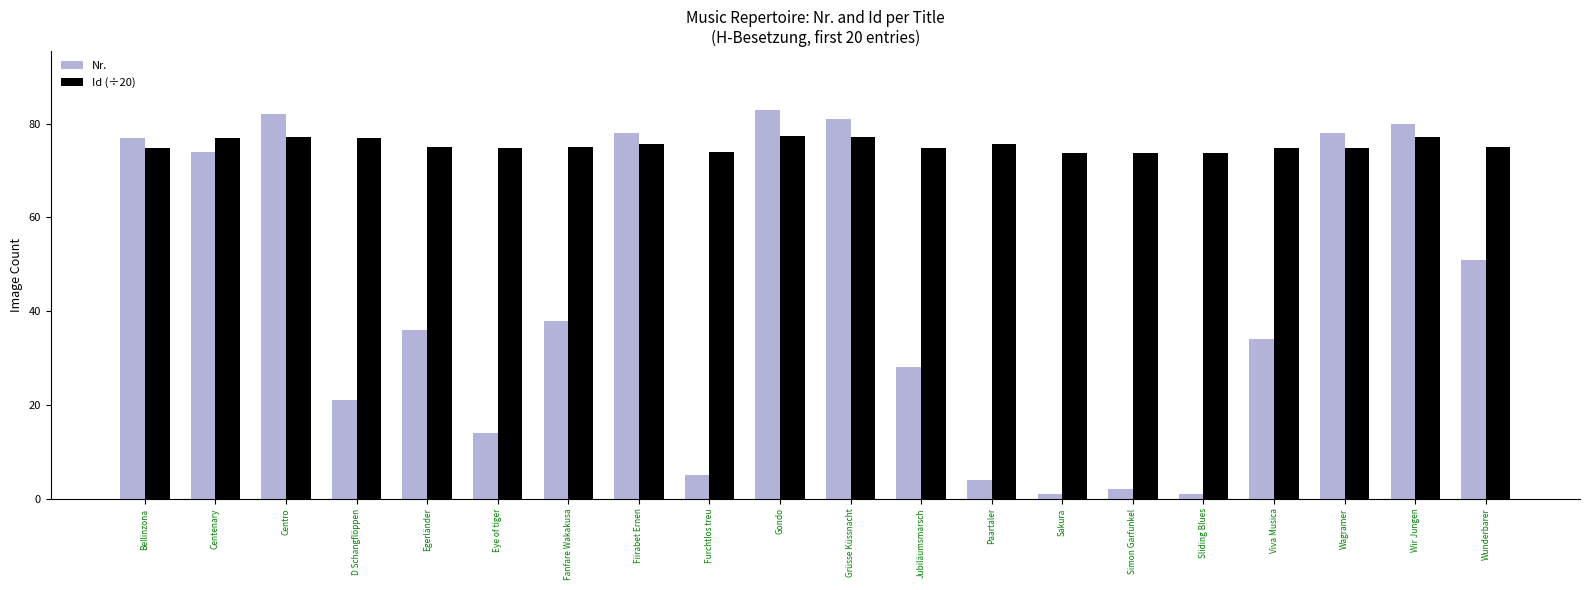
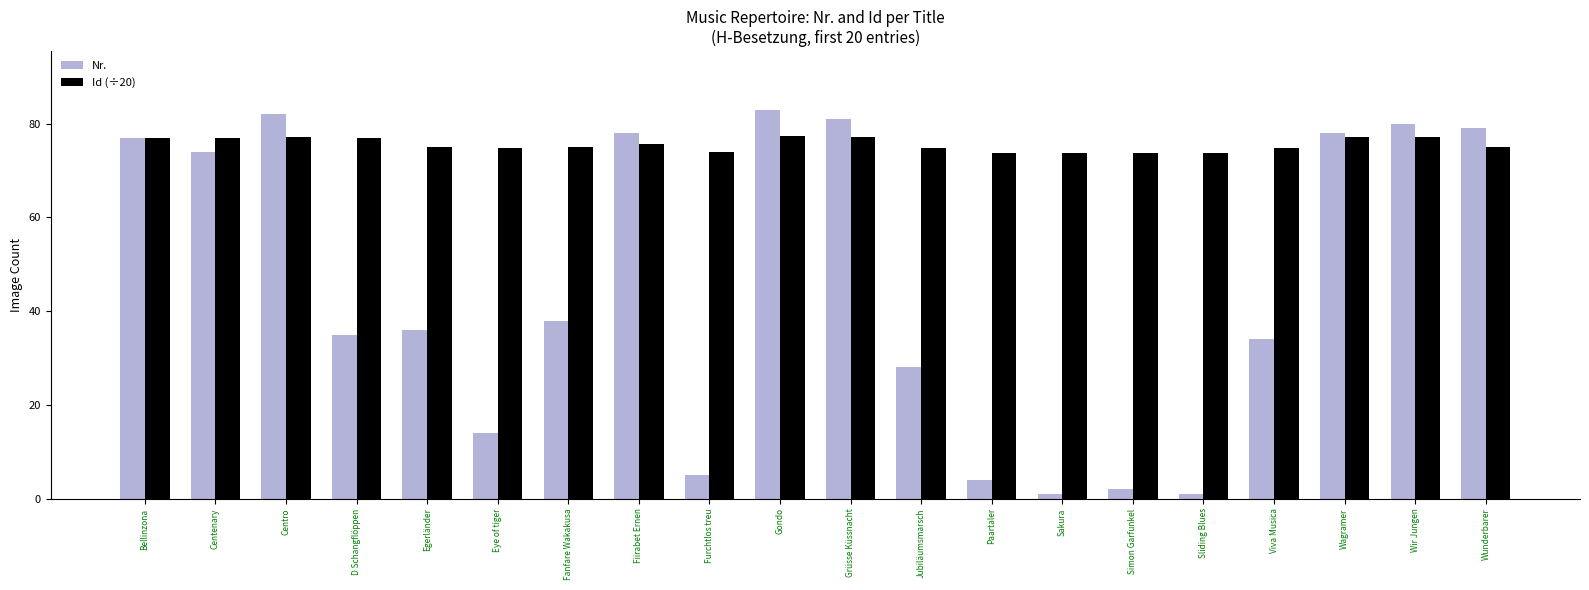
  {
    "Nr.": {
      "Bellinzona": 77,
      "Centenary": 74,
      "Centro": 82,
-     "D Schangflöppen": 21,
+     "D Schangflöppen": 35,
      "Egerländer": 36,
      "Eye of tiger": 14,
      "Fanfare Wakakusa": 38,
      "Fiirabet Ernen": 78,
      "Furchtlos treu": 5,
      "Gondo": 83,
      "Grüsse Küssnacht": 81,
      "Jubiläumsmarsch": 28,
      "Paartaler": 4,
      "Sakura": 1,
      "Simon Garfunkel": 2,
      "Sliding Blues": 1,
      "Viva Musica": 34,
      "Wagramer": 78,
      "Wir Jungen": 80,
-     "Wunderbarer": 51
+     "Wunderbarer": 79
    },
    "Id (÷20)": {
-     "Bellinzona": 75,
+     "Bellinzona": 77,
      "Centenary": 77,
      "Centro": 77,
      "D Schangflöppen": 77,
      "Egerländer": 75,
      "Eye of tiger": 75,
      "Fanfare Wakakusa": 75,
      "Fiirabet Ernen": 76,
      "Furchtlos treu": 74,
      "Gondo": 77,
      "Grüsse Küssnacht": 77,
      "Jubiläumsmarsch": 75,
-     "Paartaler": 76,
+     "Paartaler": 74,
      "Sakura": 74,
      "Simon Garfunkel": 74,
      "Sliding Blues": 74,
      "Viva Musica": 75,
-     "Wagramer": 75,
+     "Wagramer": 77,
      "Wir Jungen": 77,
      "Wunderbarer": 75
    }
  }
